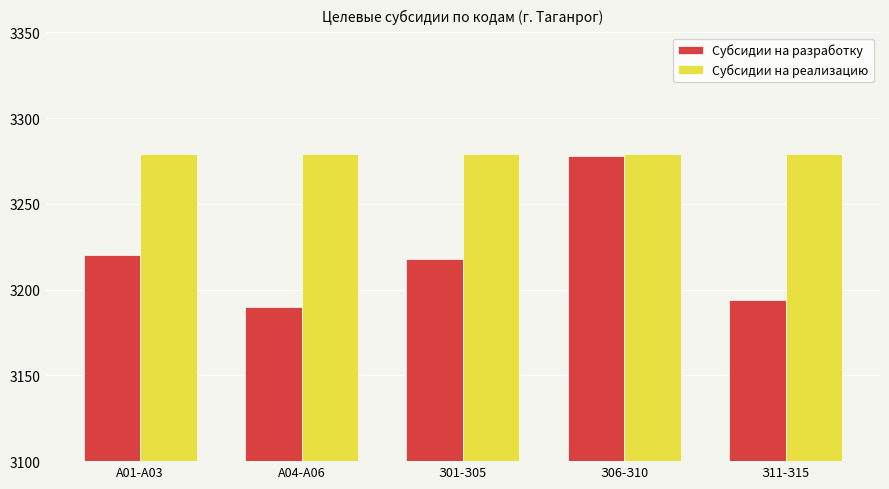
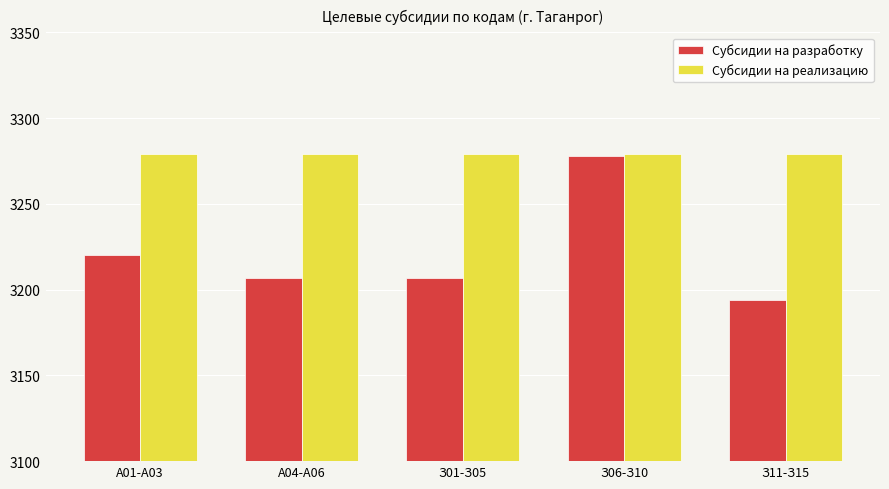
  {
    "Субсидии на разработку": {
      "А01-А03": 3220,
-     "А04-А06": 3190,
-     "З01-З05": 3218,
+     "А04-А06": 3207,
+     "З01-З05": 3207,
      "З06-З10": 3278,
      "З11-З15": 3194
    },
    "Субсидии на реализацию": {
      "А01-А03": 3279,
      "А04-А06": 3279,
      "З01-З05": 3279,
      "З06-З10": 3279,
      "З11-З15": 3279
    }
  }
